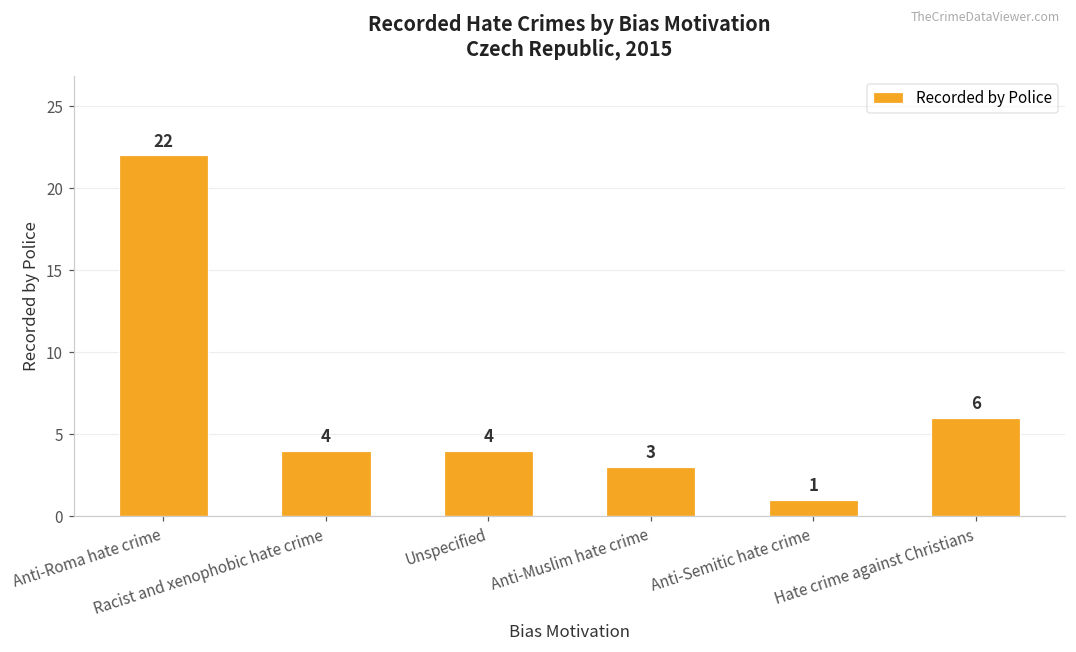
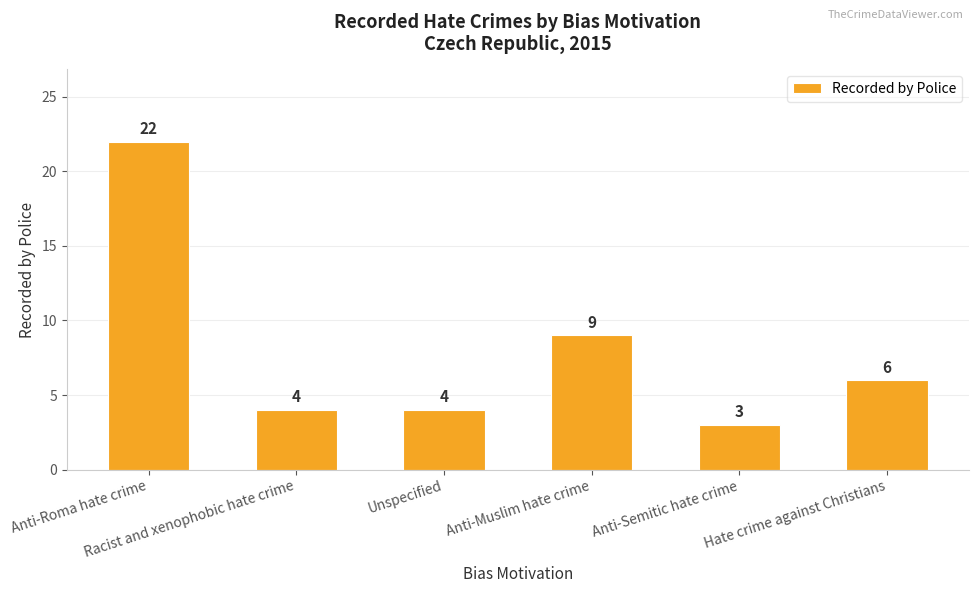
  {
    "Anti-Roma hate crime": 22,
    "Racist and xenophobic hate crime": 4,
    "Unspecified": 4,
-   "Anti-Muslim hate crime": 3,
-   "Anti-Semitic hate crime": 1,
+   "Anti-Muslim hate crime": 9,
+   "Anti-Semitic hate crime": 3,
    "Hate crime against Christians": 6
  }
